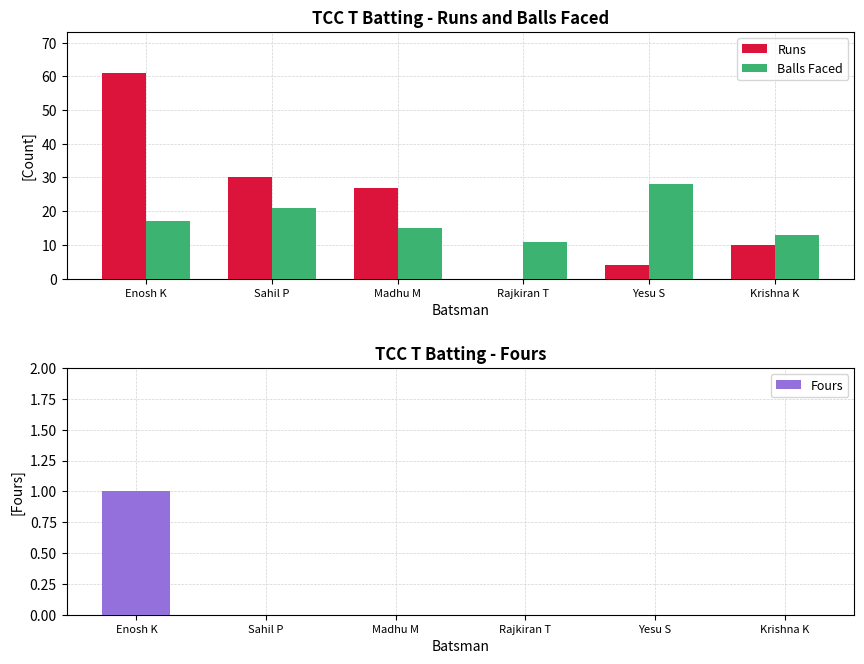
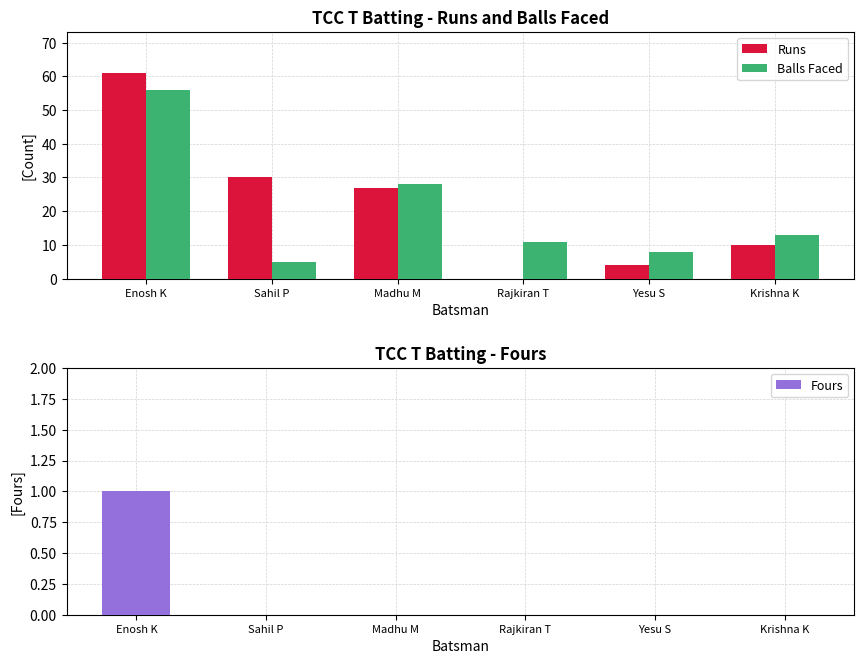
  {
    "TCC T Batting - Runs and Balls Faced": {
      "Runs": {
        "Enosh K": 61,
        "Sahil P": 30,
        "Madhu M": 27,
        "Rajkiran T": 0,
        "Yesu S": 4,
        "Krishna K": 10
      },
      "Balls Faced": {
-       "Enosh K": 17,
-       "Sahil P": 21,
-       "Madhu M": 15,
+       "Enosh K": 56,
+       "Sahil P": 5,
+       "Madhu M": 28,
        "Rajkiran T": 11,
-       "Yesu S": 28,
+       "Yesu S": 8,
        "Krishna K": 13
      }
    },
    "TCC T Batting - Fours": {
      "Enosh K": 1.00,
      "Sahil P": 0.00,
      "Madhu M": 0.00,
      "Rajkiran T": 0.00,
      "Yesu S": 0.00,
      "Krishna K": 0.00
    }
  }
